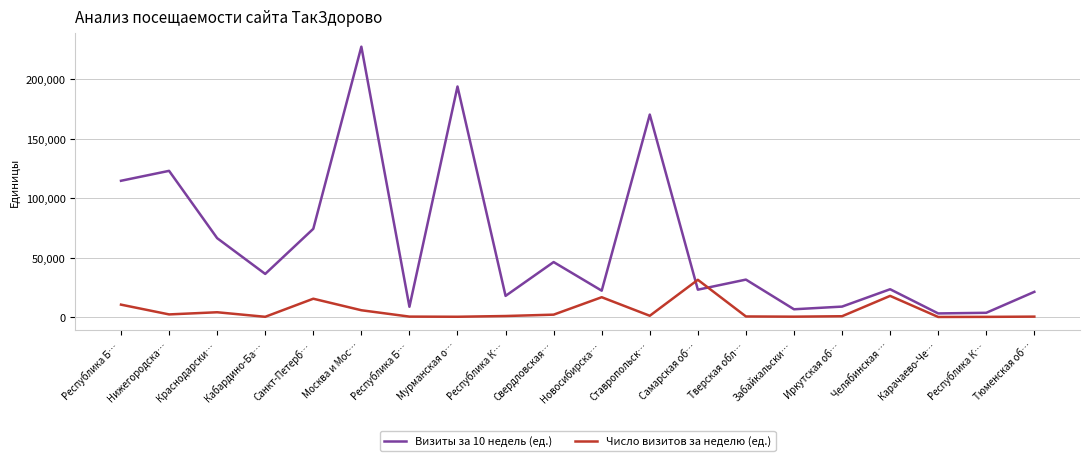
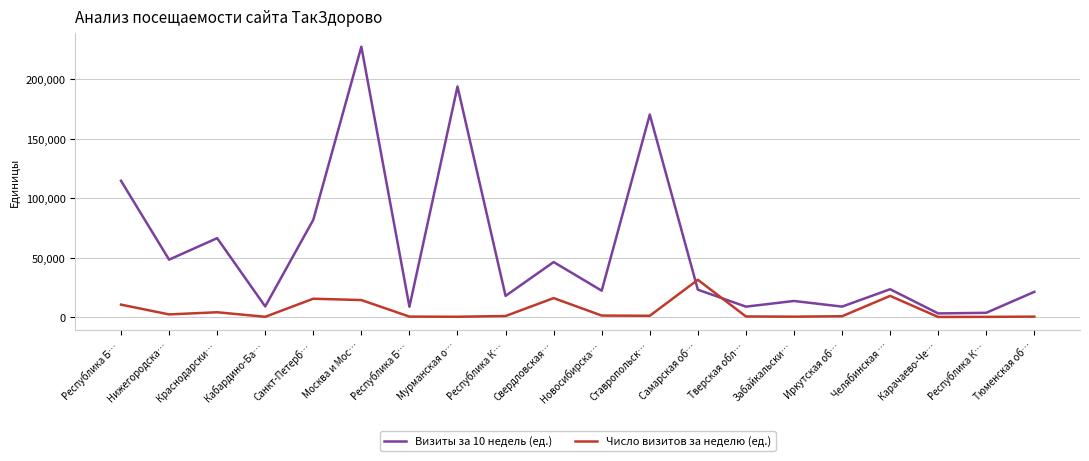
  {
    "Визиты за 10 недель (ед.)": {
-     "Нижегородска…": "123,000",
+     "Нижегородска…": "48,000",
      "Краснодарски…": "66,000",
-     "Кабардино-Ба…": "36,000",
-     "Санкт-Петерб…": "74,000",
+     "Кабардино-Ба…": "9,000",
+     "Санкт-Петерб…": "82,000",
      "Москва и Мос…": "227,000",
      "Мурманская о…": "194,000",
      "Свердловская…": "46,000",
      "Новосибирска…": "22,000",
      "Ставропольск…": "170,000",
      "Самарская об…": "23,000",
-     "Тверская обл…": "32,000",
-     "Забайкальски…": "7,000",
+     "Тверская обл…": "9,000",
+     "Забайкальски…": "14,000",
      "Иркутская об…": "9,000",
      "Челябинская …": "23,000",
      "Карачаево-Че…": "3,000",
      "Тюменская об…": "21,000"
    },
    "Число визитов за неделю (ед.)": {
      "Нижегородска…": "2,000",
      "Краснодарски…": "4,000",
      "Кабардино-Ба…": "0",
      "Санкт-Петерб…": "16,000",
-     "Москва и Мос…": "6,000",
+     "Москва и Мос…": "14,000",
      "Мурманская о…": "0",
-     "Свердловская…": "2,000",
-     "Новосибирска…": "17,000",
+     "Свердловская…": "16,000",
+     "Новосибирска…": "1,000",
      "Ставропольск…": "1,000",
      "Самарская об…": "31,000",
      "Тверская обл…": "1,000",
      "Забайкальски…": "0",
      "Иркутская об…": "1,000",
      "Челябинская …": "18,000",
      "Карачаево-Че…": "0",
      "Тюменская об…": "0"
    }
  }
